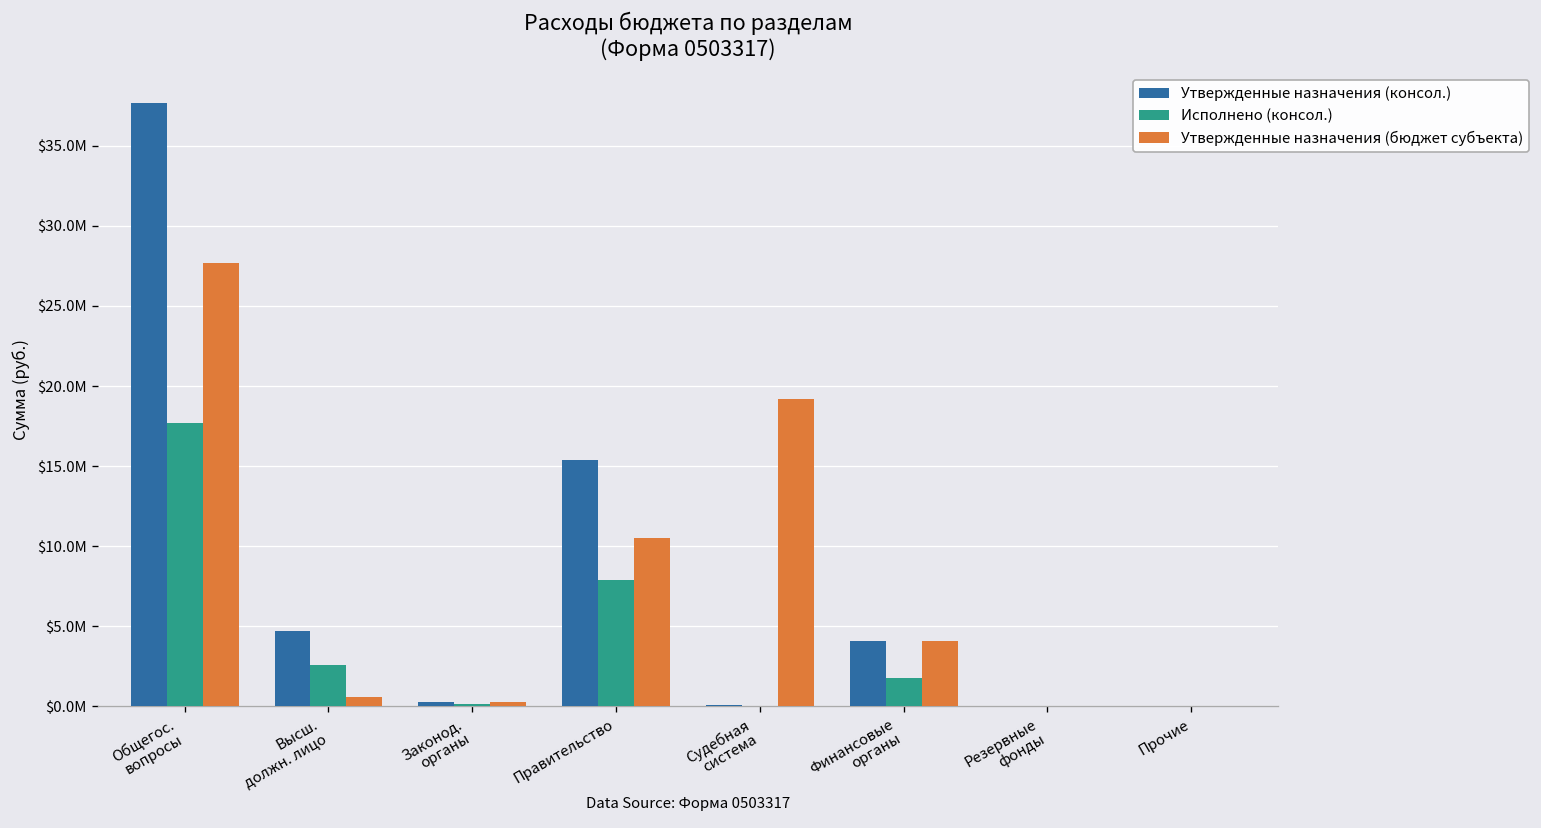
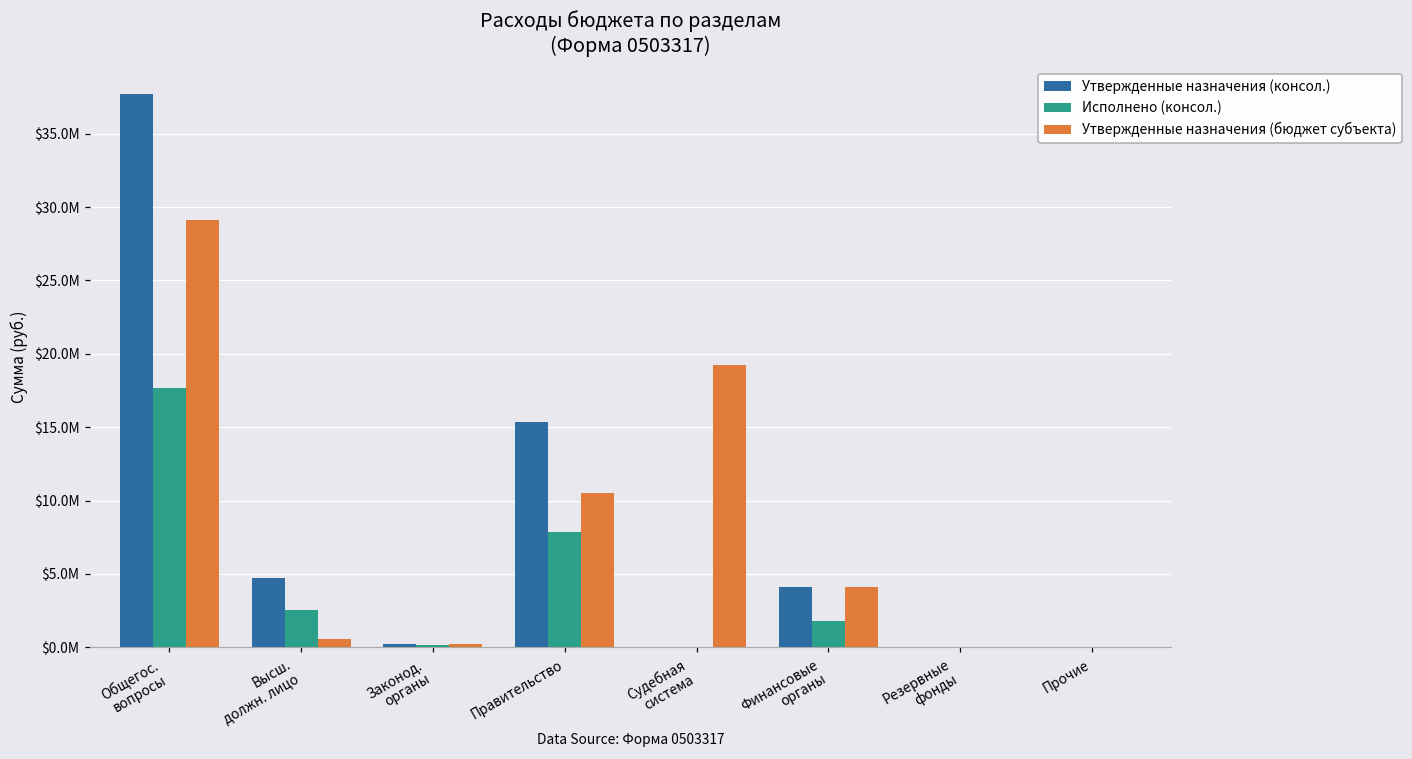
  {
    "Утвержденные назначения (бюджет субъекта)": {
-     "Общегос. вопросы": "$27700000",
+     "Общегос. вопросы": "$29200000",
      "Высш. должн. лицо": "$600000",
      "Законод. органы": "$300000",
      "Правительство": "$10500000",
      "Судебная система": "$19200000",
      "Финансовые органы": "$4100000",
      "Резервные фонды": "$0",
      "Прочие": "$0"
    }
  }
